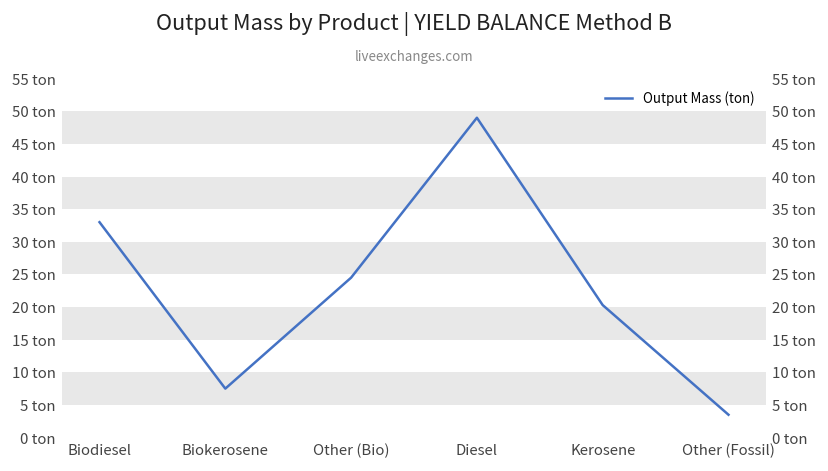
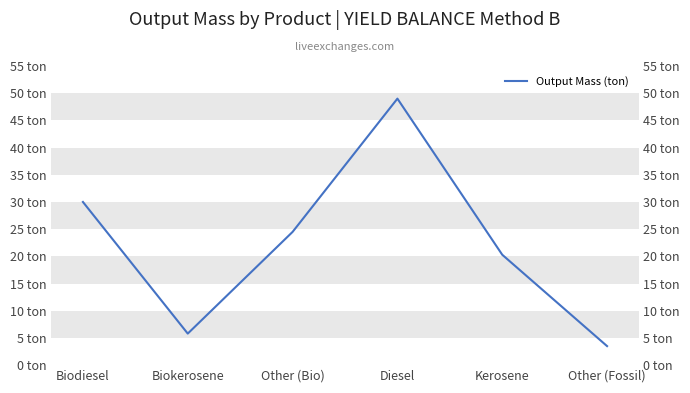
  {
-   "Biodiesel": "33 ton",
-   "Biokerosene": "8 ton",
+   "Biodiesel": "30 ton",
+   "Biokerosene": "6 ton",
    "Other (Bio)": "25 ton",
    "Diesel": "49 ton",
    "Kerosene": "20 ton",
    "Other (Fossil)": "4 ton"
  }
